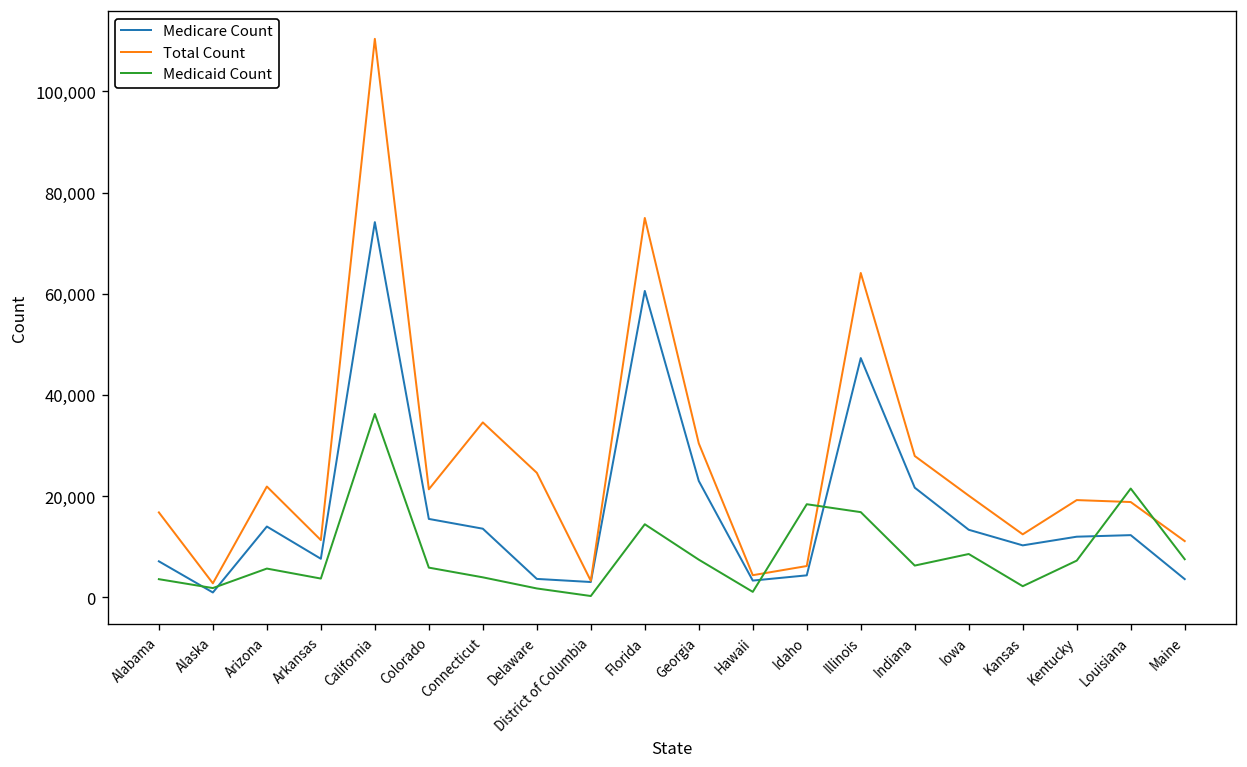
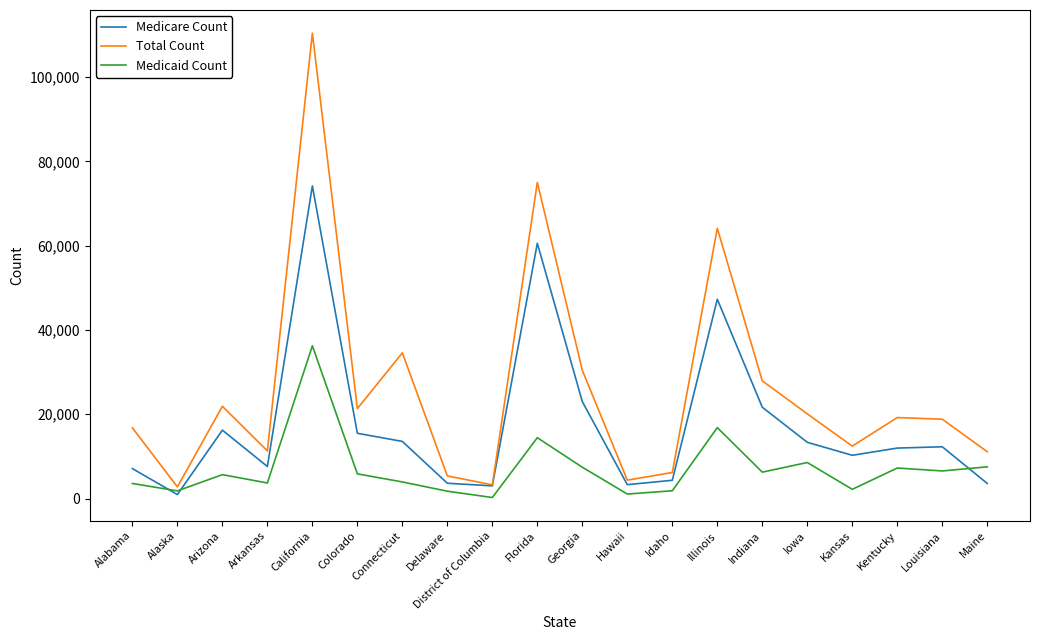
  {
    "Medicare Count": {
      "Alabama": "7,000",
      "Alaska": "1,000",
-     "Arizona": "14,000",
+     "Arizona": "16,000",
      "Arkansas": "8,000",
      "California": "74,000",
      "Colorado": "15,000",
      "Connecticut": "14,000",
      "Delaware": "4,000",
      "Florida": "61,000",
      "Georgia": "23,000",
      "Hawaii": "3,000",
      "Idaho": "4,000",
      "Illinois": "47,000",
      "Indiana": "22,000",
      "Iowa": "13,000",
      "Kansas": "10,000",
      "Kentucky": "12,000",
      "Louisiana": "12,000",
      "Maine": "4,000"
    },
    "Total Count": {
      "Alabama": "17,000",
      "Alaska": "3,000",
      "Arizona": "22,000",
      "Arkansas": "11,000",
      "California": "110,000",
      "Colorado": "21,000",
      "Connecticut": "35,000",
-     "Delaware": "25,000",
+     "Delaware": "5,000",
      "Florida": "75,000",
      "Georgia": "30,000",
      "Hawaii": "4,000",
      "Idaho": "6,000",
      "Illinois": "64,000",
      "Indiana": "28,000",
      "Iowa": "20,000",
      "Kansas": "12,000",
      "Kentucky": "19,000",
      "Louisiana": "19,000",
      "Maine": "11,000"
    },
    "Medicaid Count": {
      "Alabama": "4,000",
      "Alaska": "2,000",
      "Arizona": "6,000",
      "Arkansas": "4,000",
      "California": "36,000",
      "Colorado": "6,000",
      "Connecticut": "4,000",
      "Delaware": "2,000",
      "District of Columbia": "0",
      "Florida": "14,000",
      "Georgia": "7,000",
      "Hawaii": "1,000",
-     "Idaho": "18,000",
+     "Idaho": "2,000",
      "Illinois": "17,000",
      "Indiana": "6,000",
      "Iowa": "9,000",
      "Kansas": "2,000",
      "Kentucky": "7,000",
-     "Louisiana": "21,000",
+     "Louisiana": "7,000",
      "Maine": "8,000"
    }
  }
